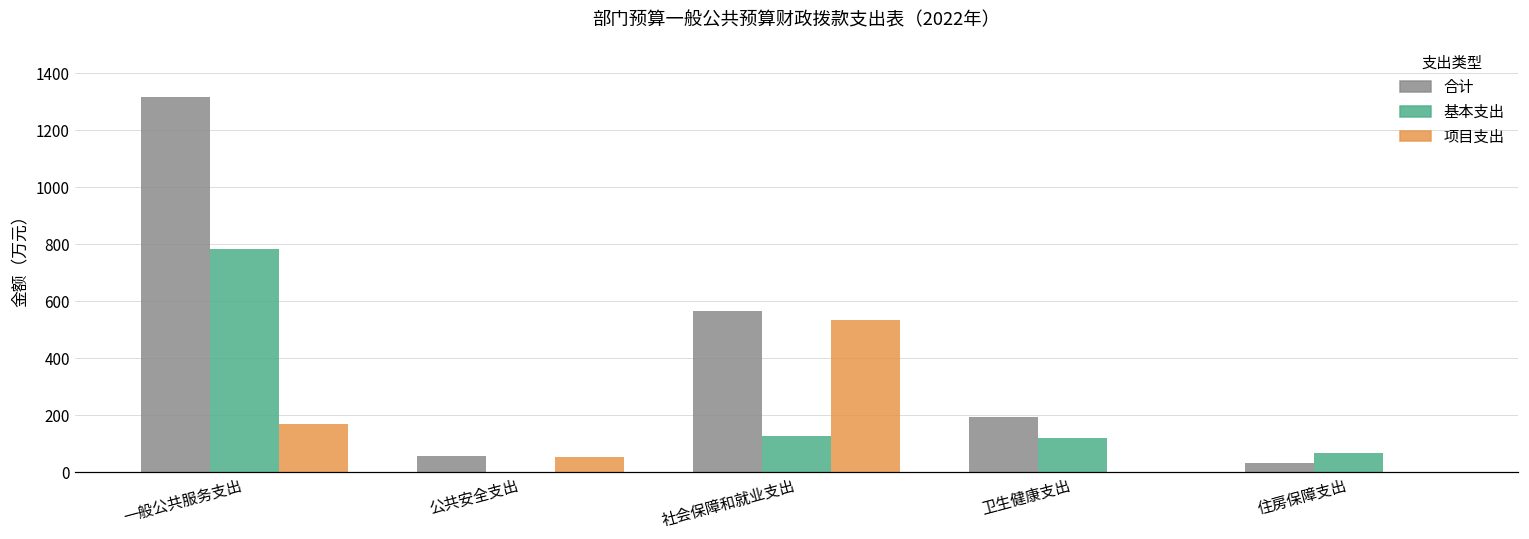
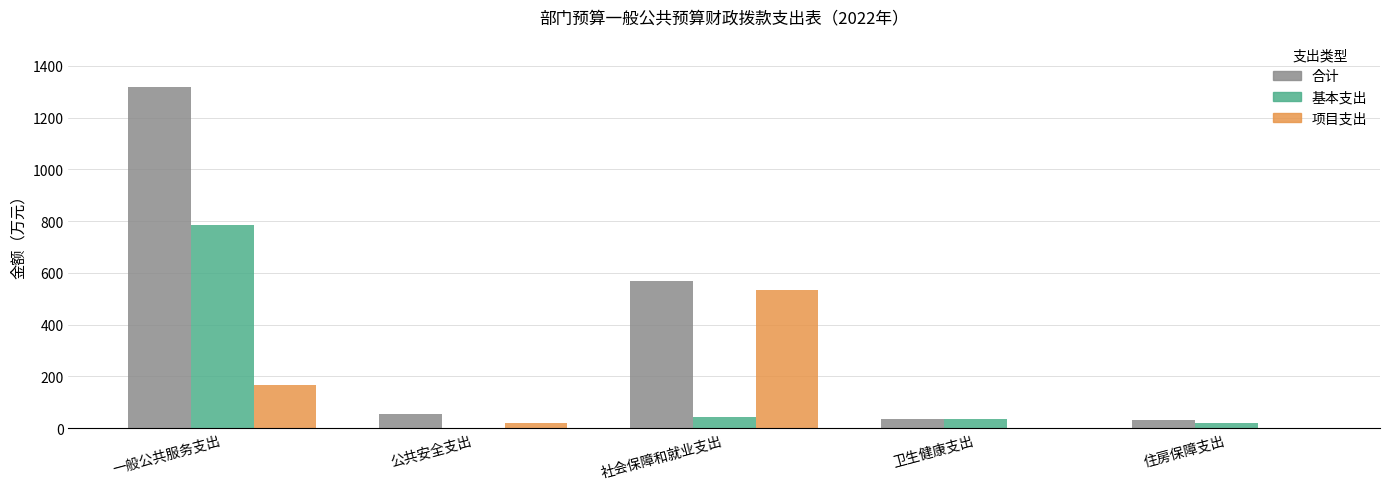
  {
    "合计": {
      "一般公共服务支出": 1320,
      "公共安全支出": 60,
      "社会保障和就业支出": 570,
-     "卫生健康支出": 200,
+     "卫生健康支出": 40,
      "住房保障支出": 30
    },
    "基本支出": {
      "一般公共服务支出": 780,
      "公共安全支出": 0,
-     "社会保障和就业支出": 130,
-     "卫生健康支出": 120,
-     "住房保障支出": 70
+     "社会保障和就业支出": 40,
+     "卫生健康支出": 40,
+     "住房保障支出": 20
    },
    "项目支出": {
      "一般公共服务支出": 170,
-     "公共安全支出": 50,
+     "公共安全支出": 20,
      "社会保障和就业支出": 530,
      "卫生健康支出": 0,
      "住房保障支出": 0
    }
  }
